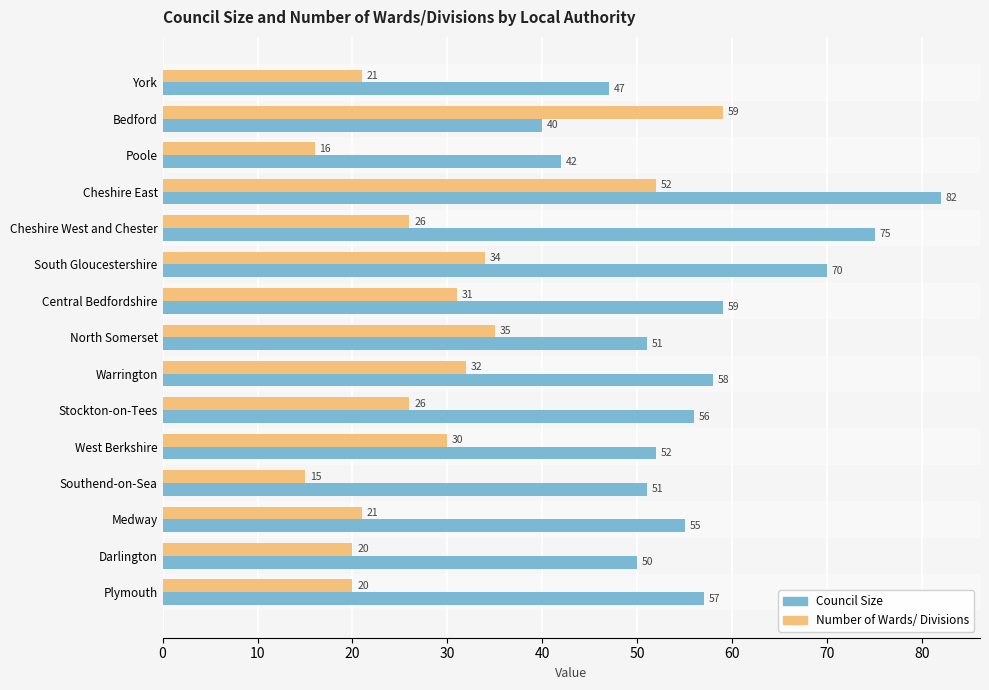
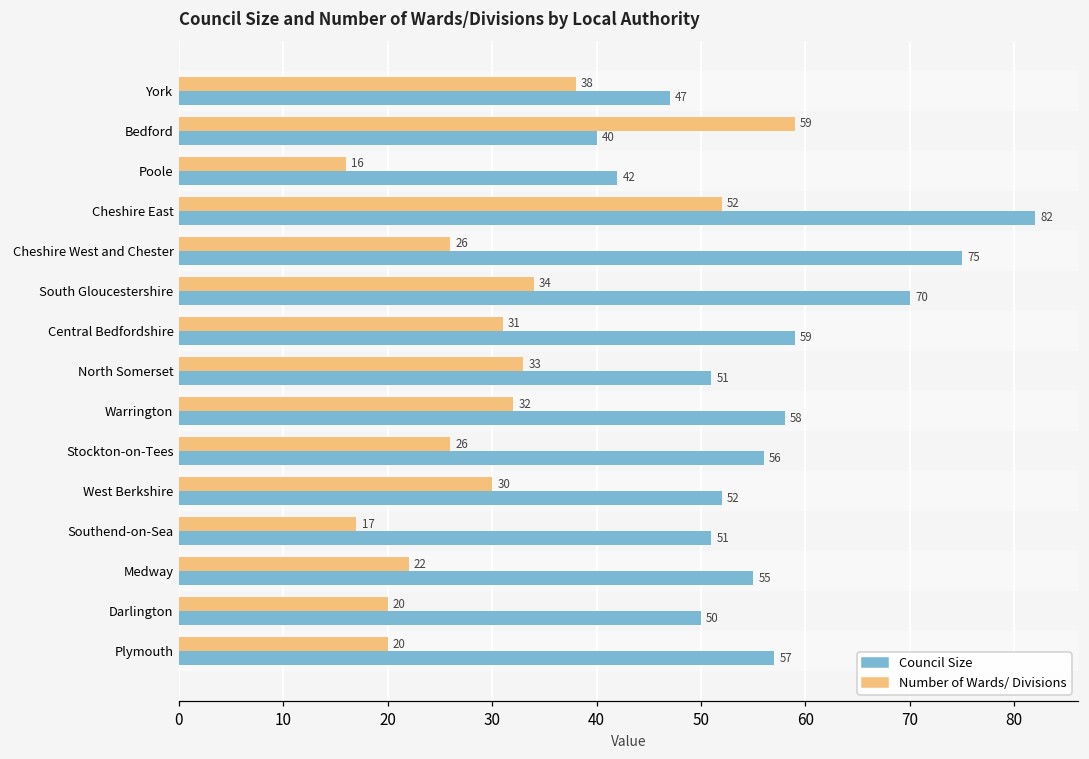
  {
    "Council Size": {
      "York": 47,
      "Bedford": 40,
      "Poole": 42,
      "Cheshire East": 82,
      "Cheshire West and Chester": 75,
      "South Gloucestershire": 70,
      "Central Bedfordshire": 59,
      "North Somerset": 51,
      "Warrington": 58,
      "Stockton-on-Tees": 56,
      "West Berkshire": 52,
      "Southend-on-Sea": 51,
      "Medway": 55,
      "Darlington": 50,
      "Plymouth": 57
    },
    "Number of Wards/ Divisions": {
-     "York": 21,
+     "York": 38,
      "Bedford": 59,
      "Poole": 16,
      "Cheshire East": 52,
      "Cheshire West and Chester": 26,
      "South Gloucestershire": 34,
      "Central Bedfordshire": 31,
-     "North Somerset": 35,
+     "North Somerset": 33,
      "Warrington": 32,
      "Stockton-on-Tees": 26,
      "West Berkshire": 30,
-     "Southend-on-Sea": 15,
-     "Medway": 21,
+     "Southend-on-Sea": 17,
+     "Medway": 22,
      "Darlington": 20,
      "Plymouth": 20
    }
  }
